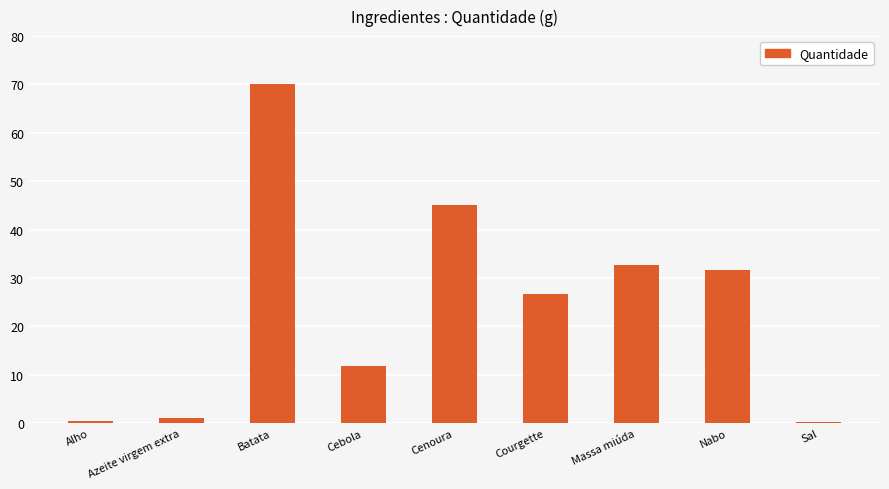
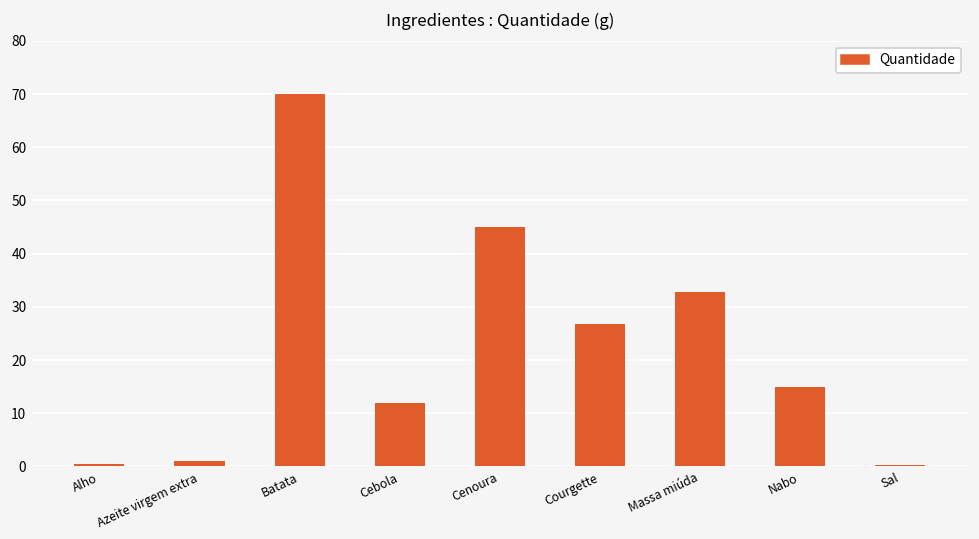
  {
    "Azeite virgem extra": 1,
    "Batata": 70,
    "Cebola": 12,
    "Cenoura": 45,
    "Courgette": 27,
    "Massa miúda": 33,
-   "Nabo": 32
+   "Nabo": 15
  }
